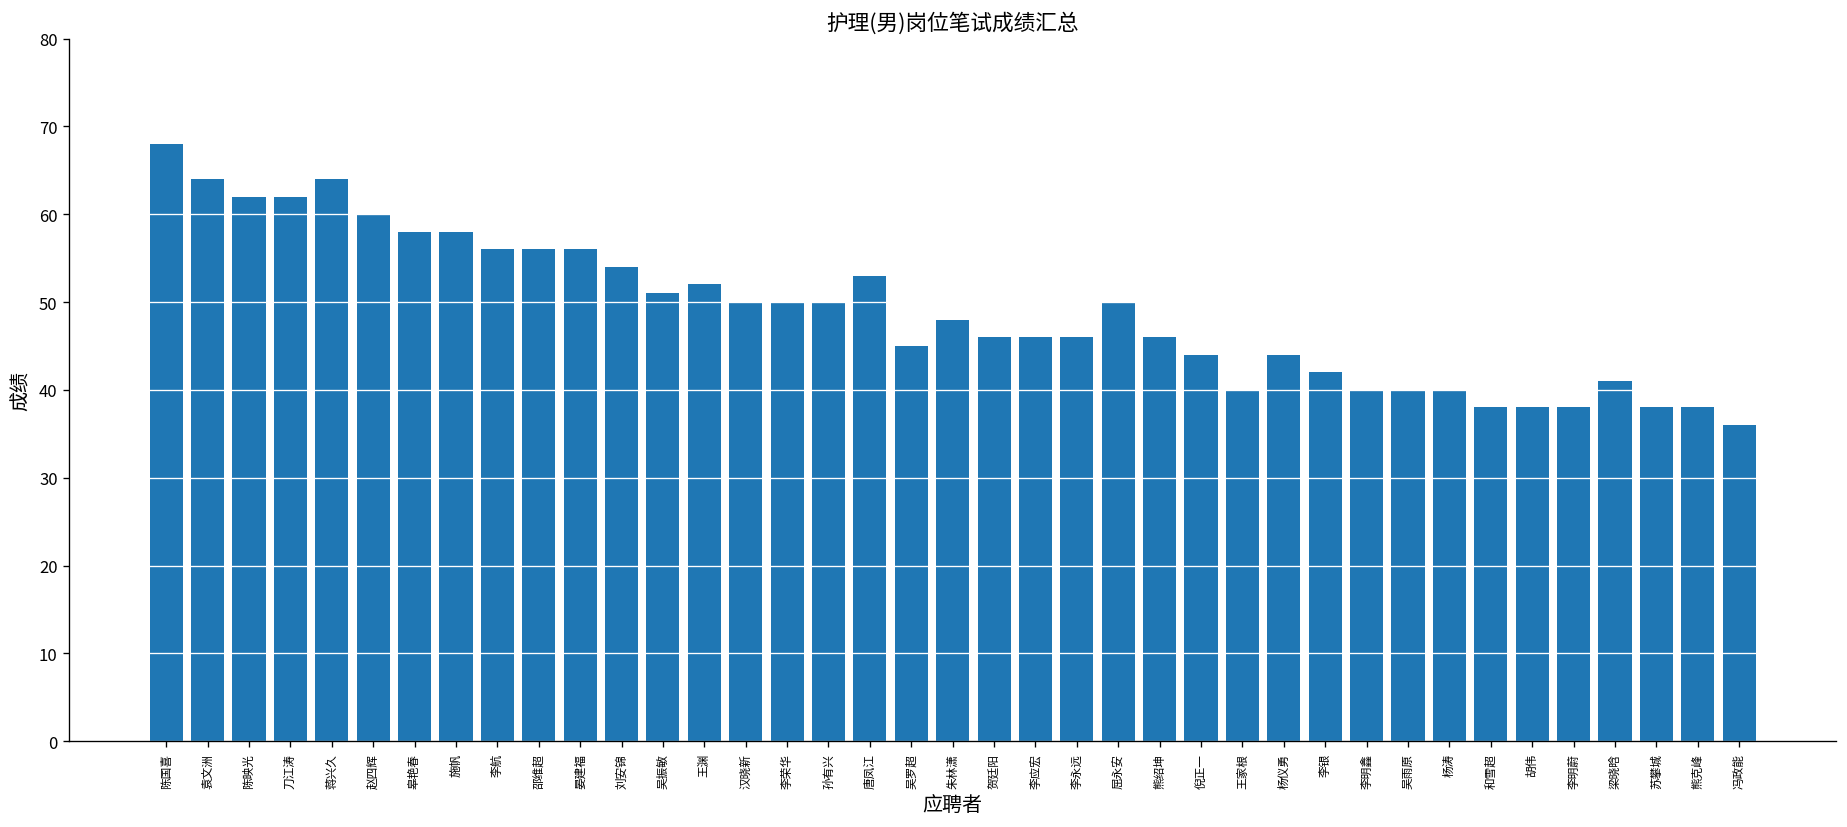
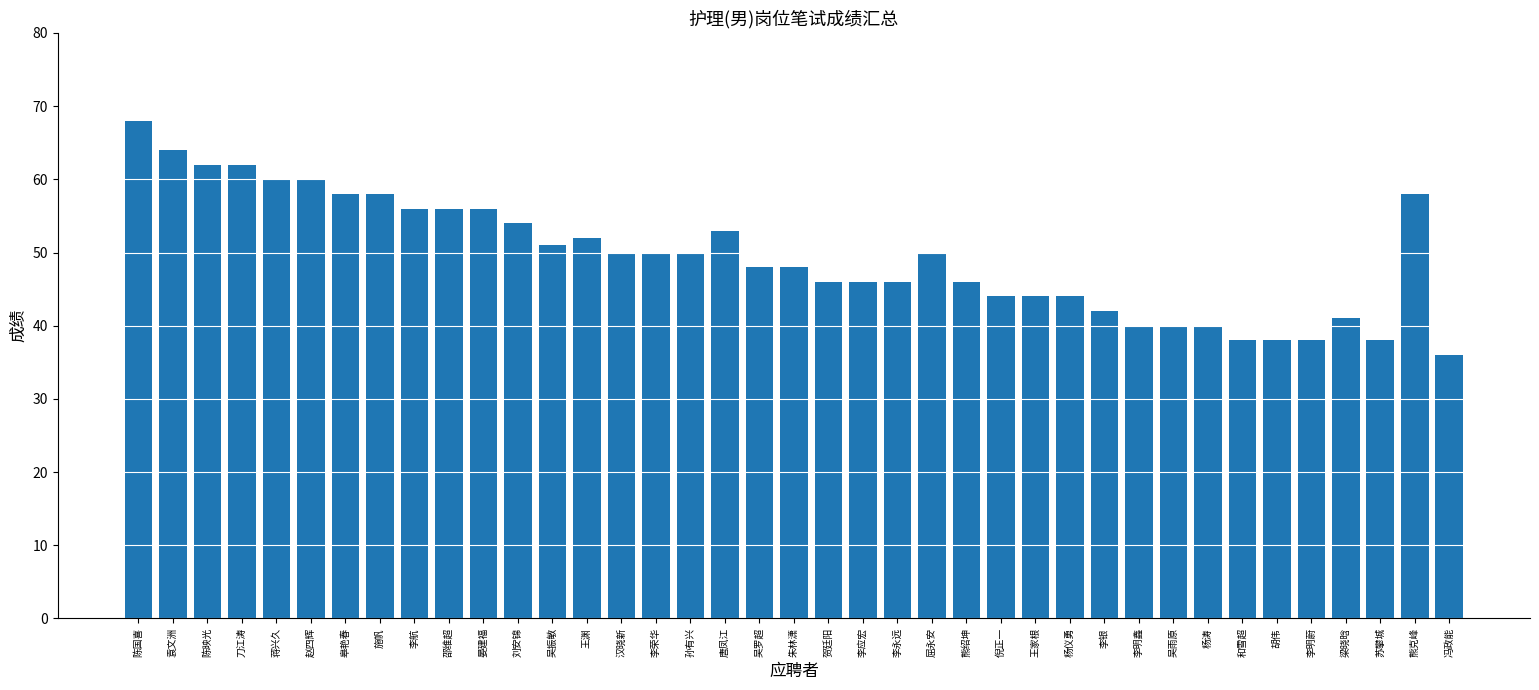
  {
    "陈国喜": 68,
    "袁文洲": 64,
    "陈映光": 62,
    "刀江涛": 62,
-   "蒋兴久": 64,
+   "蒋兴久": 60,
    "赵四辉": 60,
    "皋艳春": 58,
    "施帆": 58,
    "李航": 56,
    "邵维超": 56,
    "晏建福": 56,
    "刘安锦": 54,
    "吴振敏": 51,
    "王渊": 52,
    "汉晓新": 50,
    "李荣华": 50,
    "孙有兴": 50,
    "唐凤江": 53,
-   "吴罗超": 45,
+   "吴罗超": 48,
    "朱林潇": 48,
    "贺廷阳": 46,
    "李应宏": 46,
    "李永远": 46,
    "屈永安": 50,
    "熊绍坤": 46,
    "倪正一": 44,
-   "王家根": 40,
+   "王家根": 44,
    "杨仪勇": 44,
    "李银": 42,
    "李明鑫": 40,
    "吴雨原": 40,
    "杨涛": 40,
    "和雪超": 38,
    "胡伟": 38,
    "李明蔚": 38,
    "梁晓晗": 41,
    "苏攀城": 38,
-   "熊克峰": 38,
+   "熊克峰": 58,
    "冯政能": 36
  }
